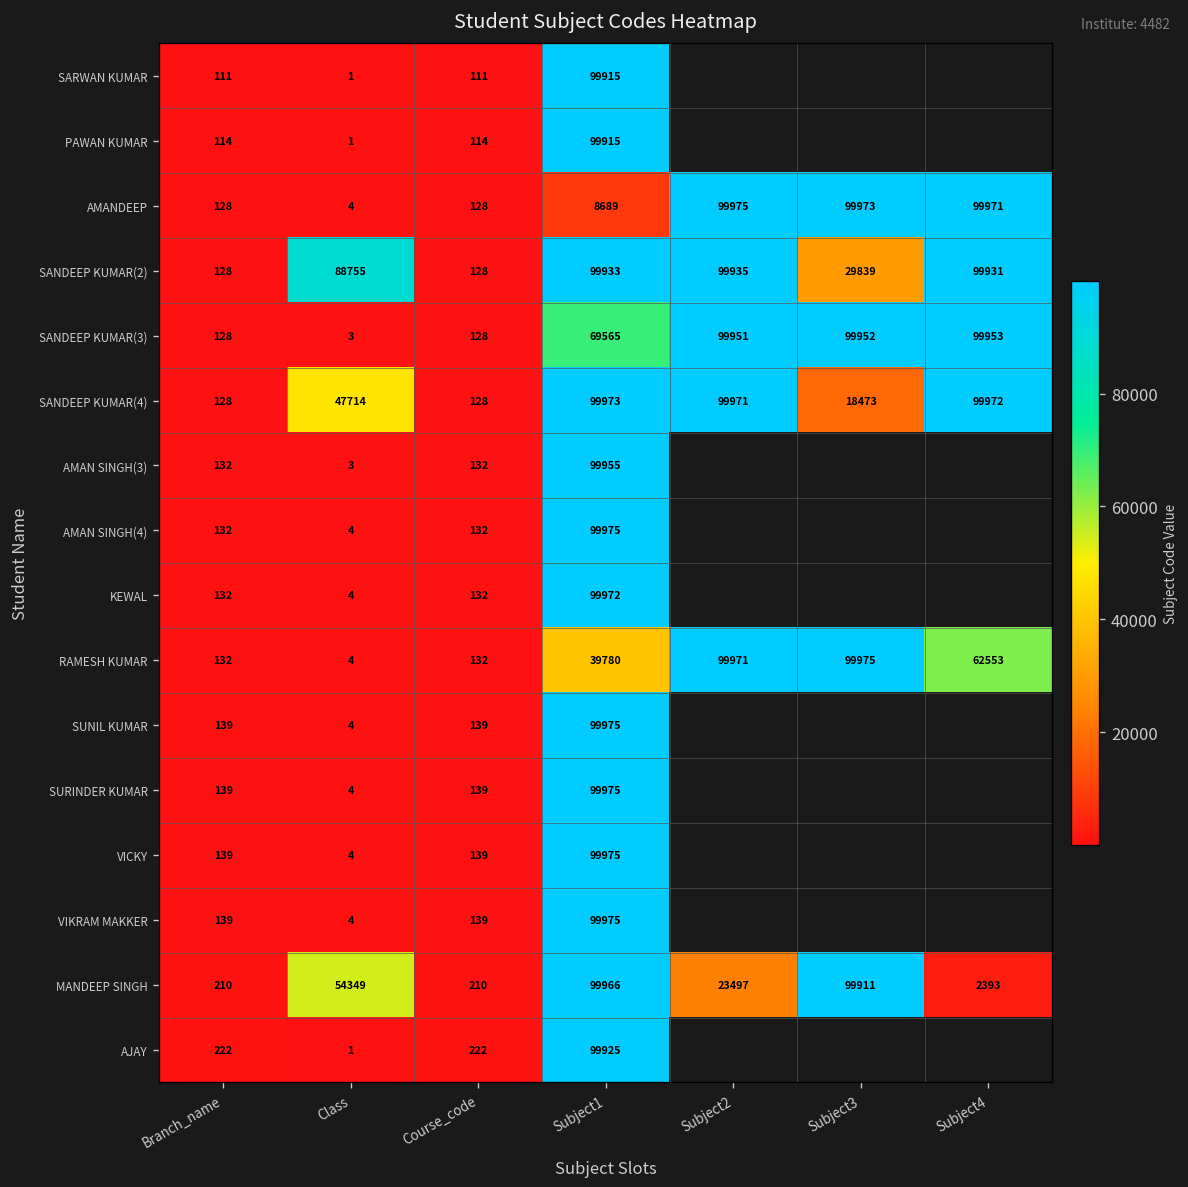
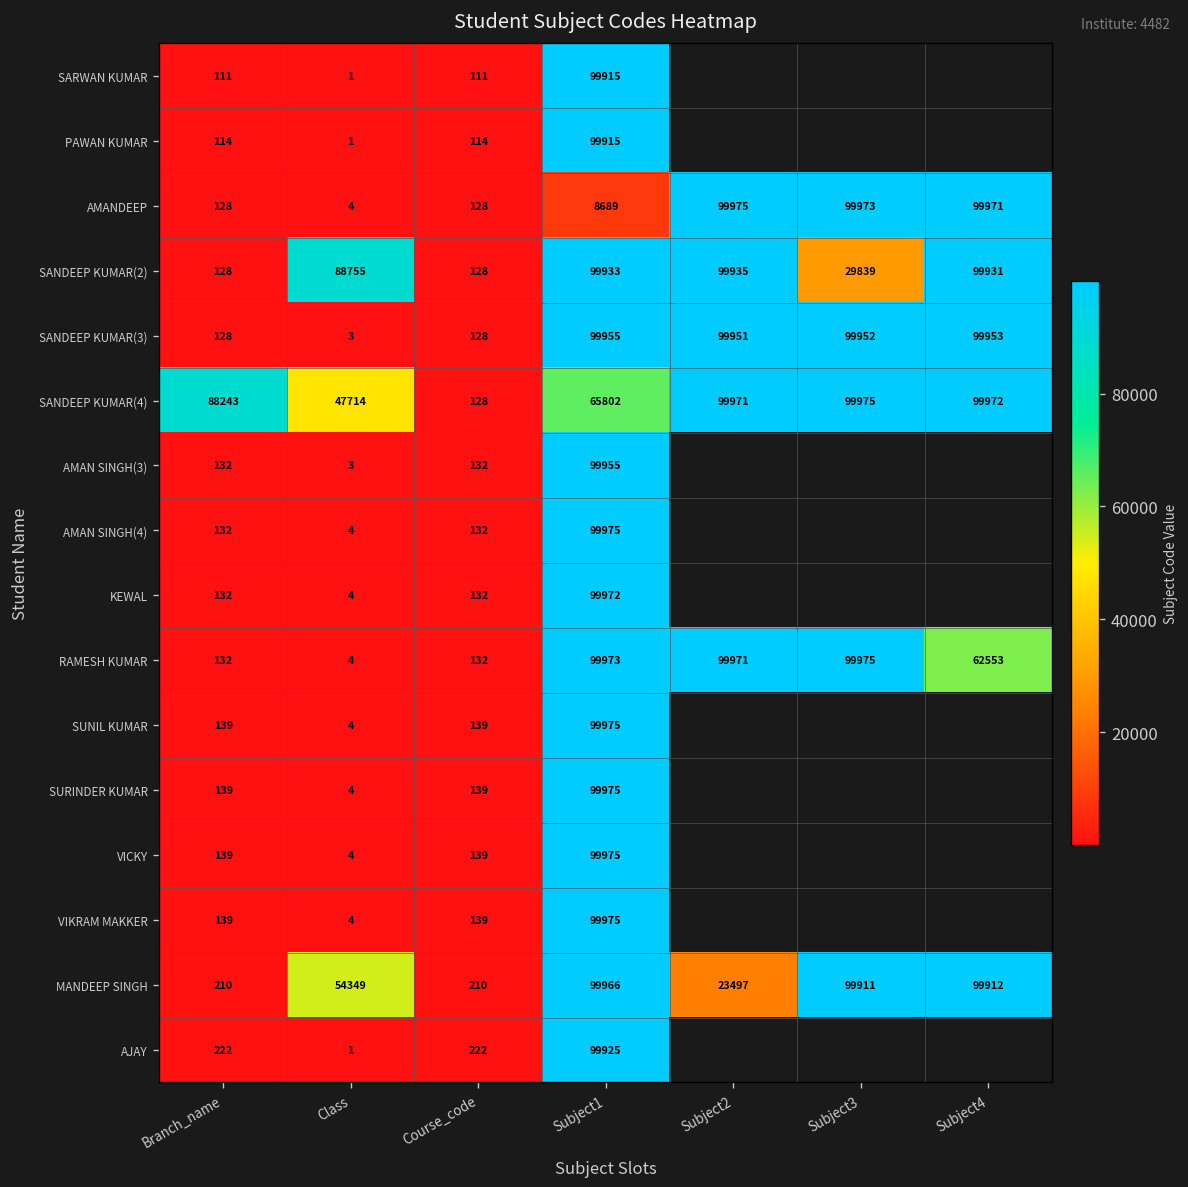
  {
    "SARWAN KUMAR": {
      "Branch_name": 111,
      "Class": 1,
      "Course_code": 111,
      "Subject1": 99915
    },
    "PAWAN KUMAR": {
      "Branch_name": 114,
      "Class": 1,
      "Course_code": 114,
      "Subject1": 99915
    },
    "AMANDEEP": {
      "Branch_name": 128,
      "Class": 4,
      "Course_code": 128,
      "Subject1": 8689,
      "Subject2": 99975,
      "Subject3": 99973,
      "Subject4": 99971
    },
    "SANDEEP KUMAR(2)": {
      "Branch_name": 128,
      "Class": 88755,
      "Course_code": 128,
      "Subject1": 99933,
      "Subject2": 99935,
      "Subject3": 29839,
      "Subject4": 99931
    },
    "SANDEEP KUMAR(3)": {
      "Branch_name": 128,
      "Class": 3,
      "Course_code": 128,
-     "Subject1": 69565,
+     "Subject1": 99955,
      "Subject2": 99951,
      "Subject3": 99952,
      "Subject4": 99953
    },
    "SANDEEP KUMAR(4)": {
-     "Branch_name": 128,
+     "Branch_name": 88243,
      "Class": 47714,
      "Course_code": 128,
-     "Subject1": 99973,
+     "Subject1": 65802,
      "Subject2": 99971,
-     "Subject3": 18473,
+     "Subject3": 99975,
      "Subject4": 99972
    },
    "AMAN SINGH(3)": {
      "Branch_name": 132,
      "Class": 3,
      "Course_code": 132,
      "Subject1": 99955
    },
    "AMAN SINGH(4)": {
      "Branch_name": 132,
      "Class": 4,
      "Course_code": 132,
      "Subject1": 99975
    },
    "KEWAL": {
      "Branch_name": 132,
      "Class": 4,
      "Course_code": 132,
      "Subject1": 99972
    },
    "RAMESH KUMAR": {
      "Branch_name": 132,
      "Class": 4,
      "Course_code": 132,
-     "Subject1": 39780,
+     "Subject1": 99973,
      "Subject2": 99971,
      "Subject3": 99975,
      "Subject4": 62553
    },
    "SUNIL KUMAR": {
      "Branch_name": 139,
      "Class": 4,
      "Course_code": 139,
      "Subject1": 99975
    },
    "SURINDER KUMAR": {
      "Branch_name": 139,
      "Class": 4,
      "Course_code": 139,
      "Subject1": 99975
    },
    "VICKY": {
      "Branch_name": 139,
      "Class": 4,
      "Course_code": 139,
      "Subject1": 99975
    },
    "VIKRAM MAKKER": {
      "Branch_name": 139,
      "Class": 4,
      "Course_code": 139,
      "Subject1": 99975
    },
    "MANDEEP SINGH": {
      "Branch_name": 210,
      "Class": 54349,
      "Course_code": 210,
      "Subject1": 99966,
      "Subject2": 23497,
      "Subject3": 99911,
-     "Subject4": 2393
+     "Subject4": 99912
    },
    "AJAY": {
      "Branch_name": 222,
      "Class": 1,
      "Course_code": 222,
      "Subject1": 99925
    }
  }
